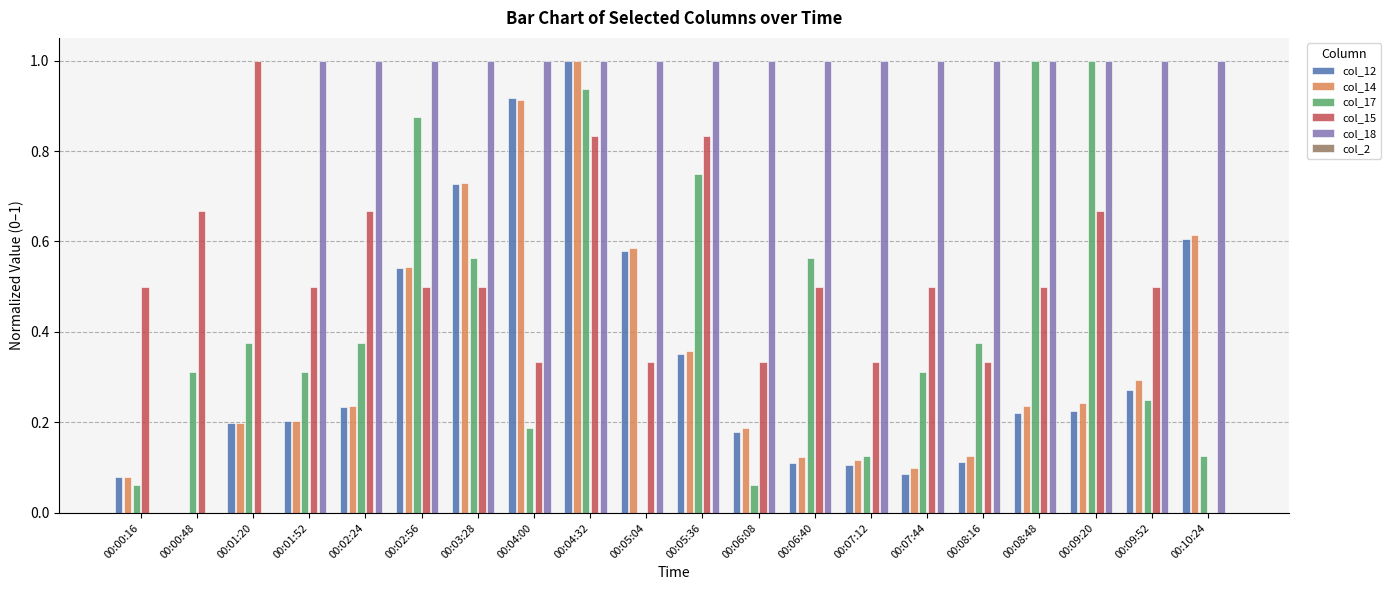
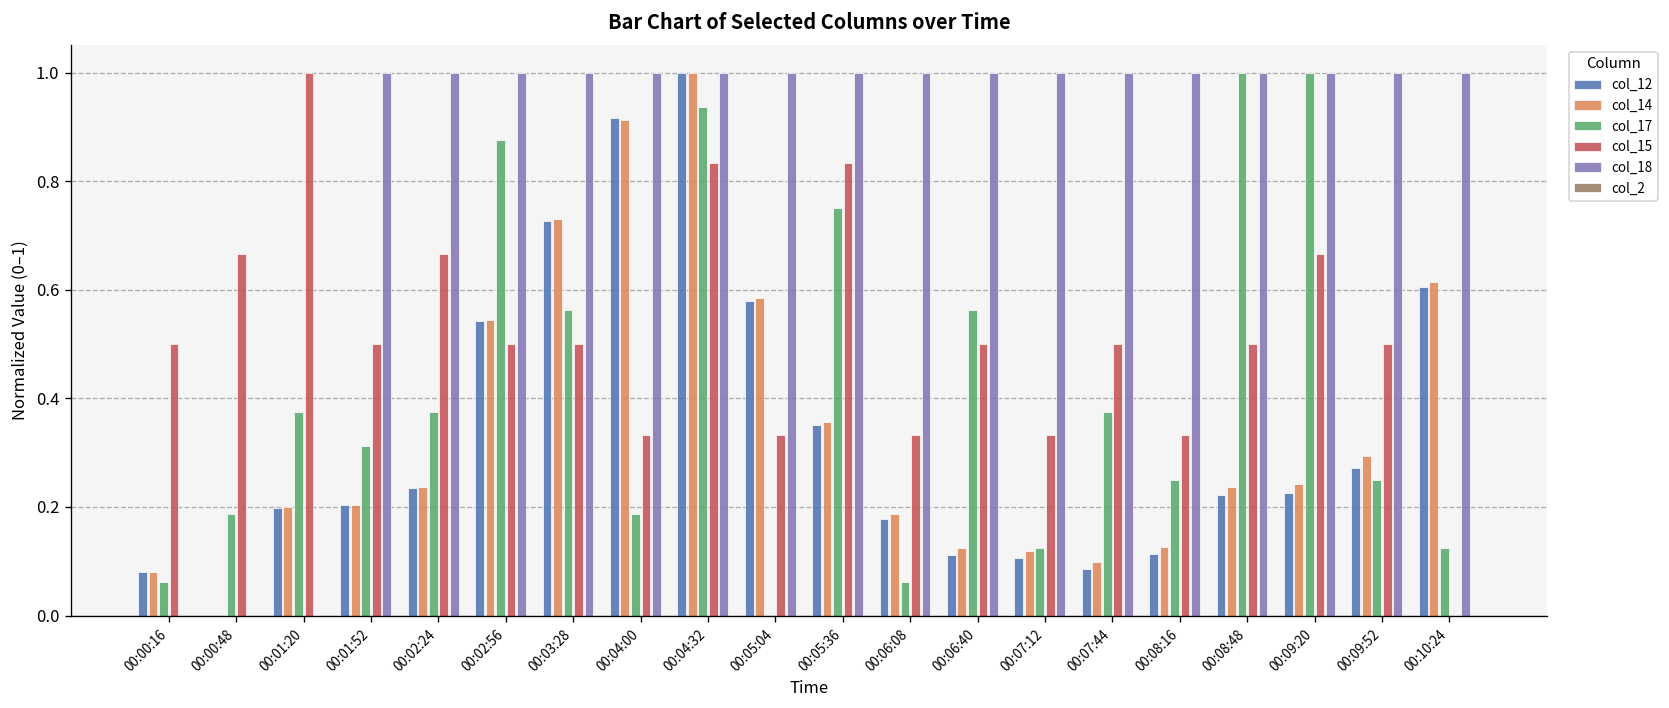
  {
    "col_17": {
      "00:00:16": 0.06,
-     "00:00:48": 0.31,
+     "00:00:48": 0.19,
      "00:01:20": 0.38,
      "00:01:52": 0.31,
      "00:02:24": 0.38,
      "00:02:56": 0.88,
      "00:03:28": 0.56,
      "00:04:00": 0.19,
      "00:04:32": 0.94,
      "00:05:04": 0.00,
      "00:05:36": 0.75,
      "00:06:08": 0.06,
      "00:06:40": 0.56,
      "00:07:12": 0.13,
-     "00:07:44": 0.31,
-     "00:08:16": 0.38,
+     "00:07:44": 0.38,
+     "00:08:16": 0.25,
      "00:08:48": 1.00,
      "00:09:20": 1.00,
      "00:09:52": 0.25,
      "00:10:24": 0.13
    },
    "col_2": {
      "00:00:16": 0.00,
      "00:00:48": 0.00,
      "00:01:20": 0.00,
      "00:01:52": 0.00,
      "00:02:24": 0.00,
      "00:02:56": 0.00,
      "00:03:28": 0.00,
      "00:04:00": 0.00,
      "00:04:32": 0.00,
      "00:05:04": 0.00,
      "00:05:36": 0.00,
      "00:06:08": 0.00,
      "00:06:40": 0.00,
      "00:07:12": 0.00,
      "00:07:44": 0.00,
      "00:08:16": 0.00,
      "00:08:48": 0.00,
      "00:09:20": 0.00,
      "00:09:52": 0.00,
      "00:10:24": 0.00
    }
  }
